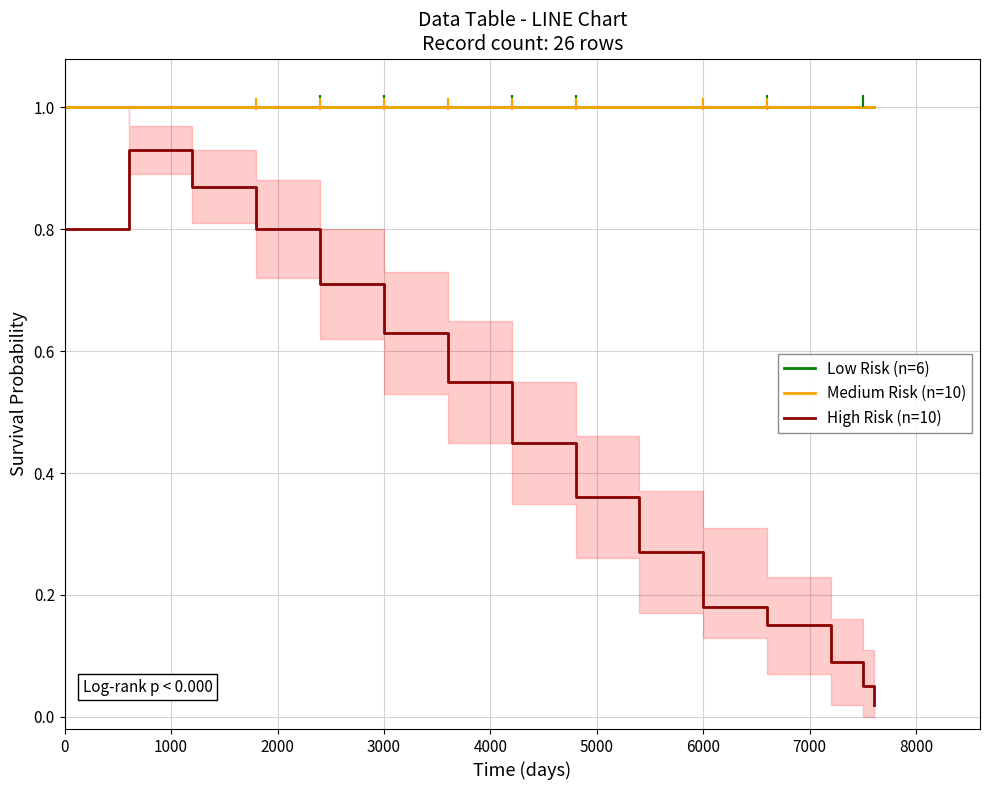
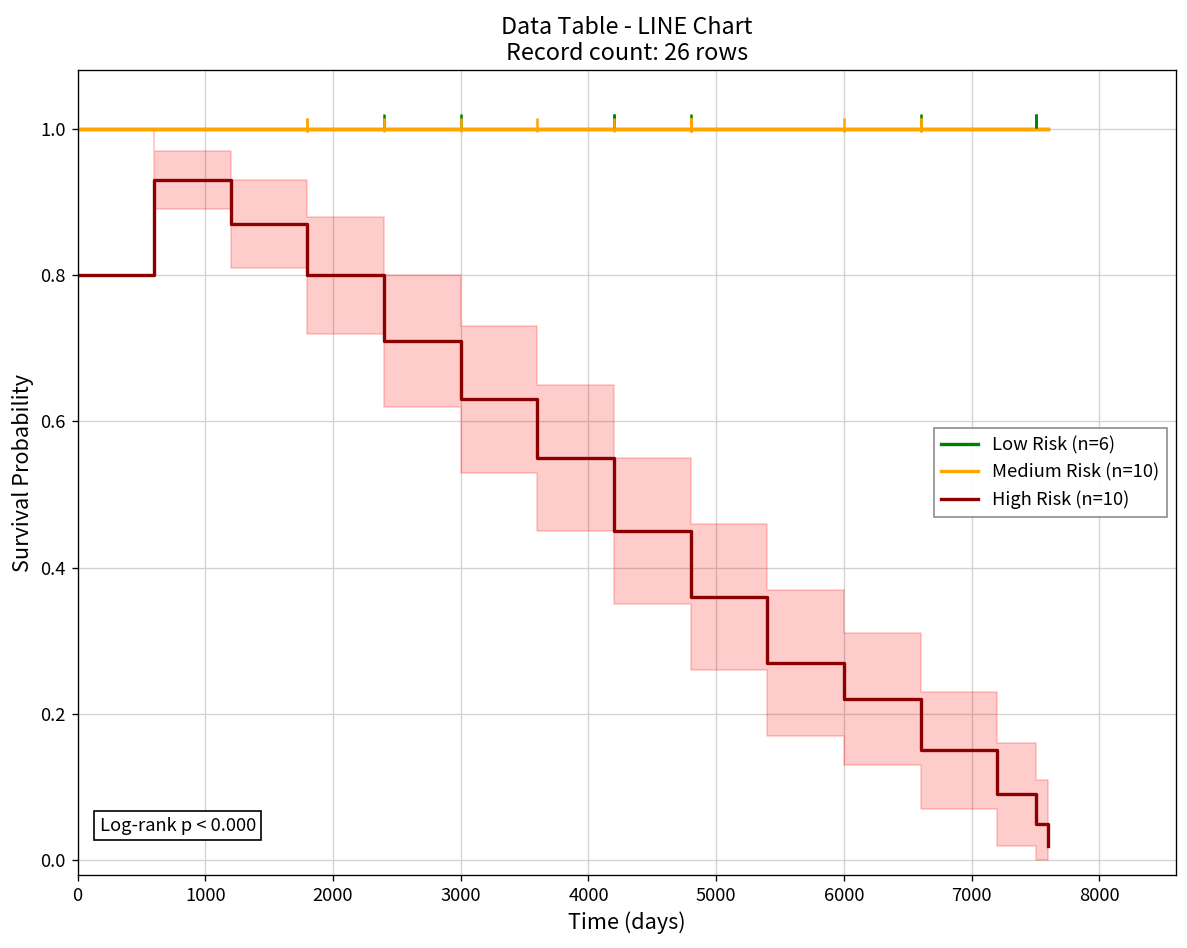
  {
    "High Risk (n=10)": {
      "0": 0.80,
      "3000": 0.63,
-     "6000": 0.18
+     "6000": 0.22
    }
  }
